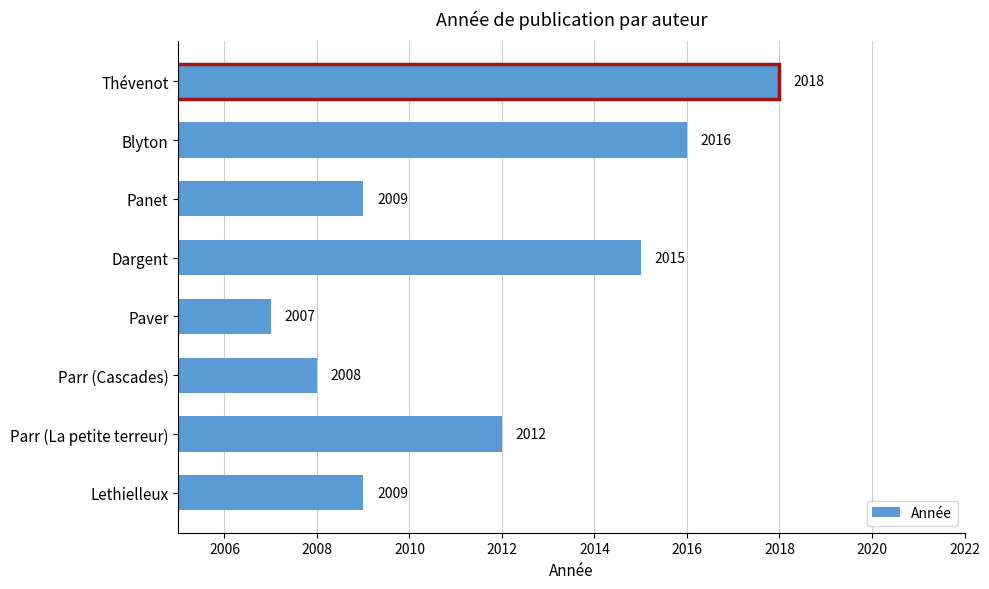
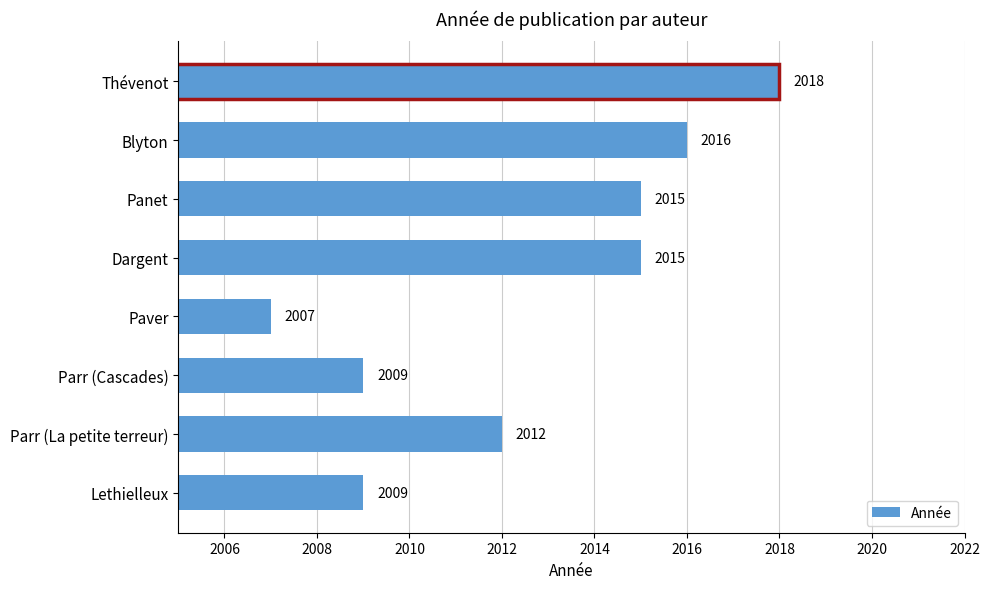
  {
    "Thévenot": 2018,
    "Blyton": 2016,
-   "Panet": 2009,
+   "Panet": 2015,
    "Dargent": 2015,
    "Paver": 2007,
-   "Parr (Cascades)": 2008,
+   "Parr (Cascades)": 2009,
    "Parr (La petite terreur)": 2012,
    "Lethielleux": 2009
  }
